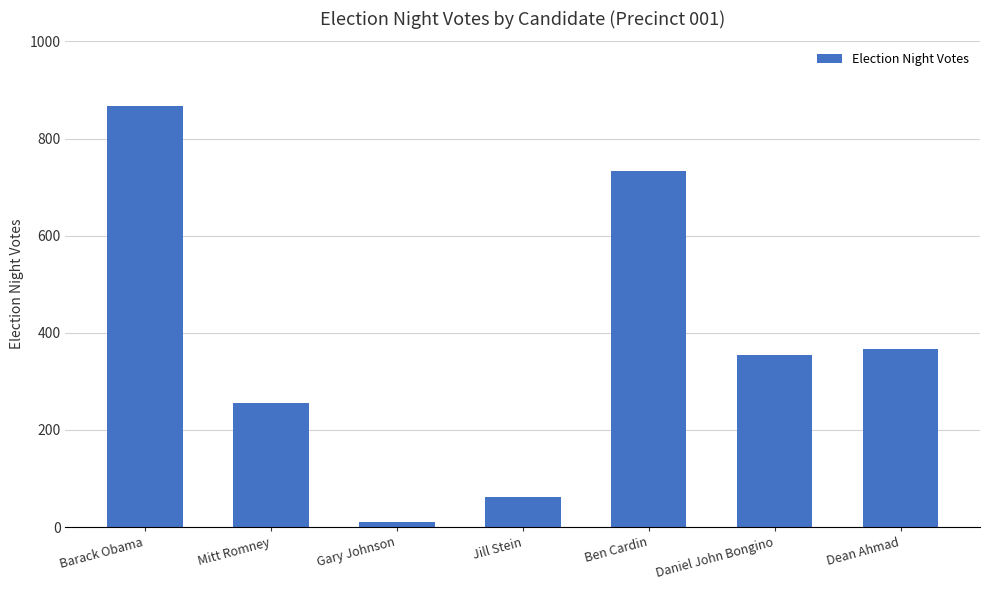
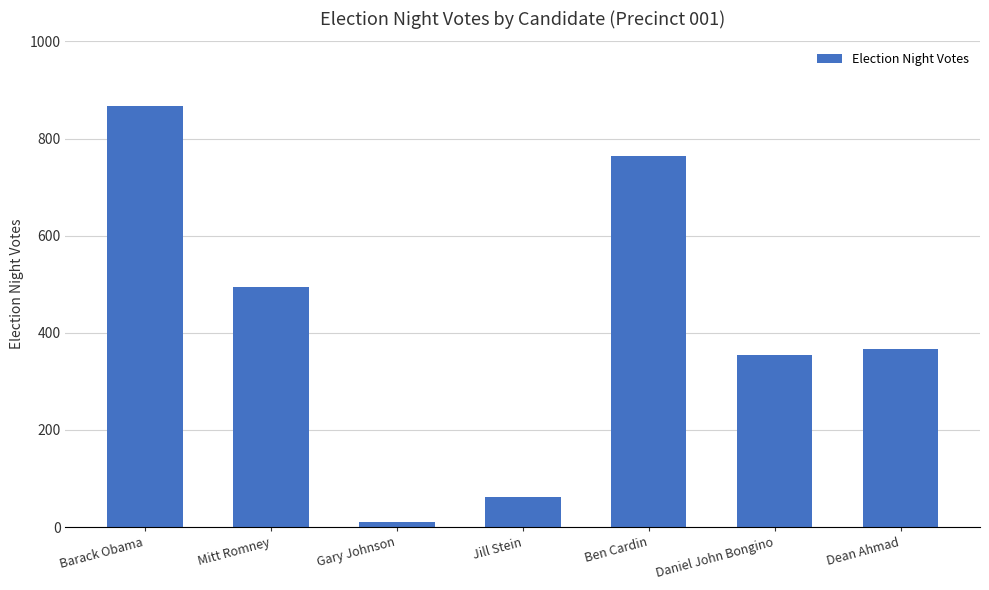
  {
    "Barack Obama": 870,
-   "Mitt Romney": 260,
+   "Mitt Romney": 490,
    "Gary Johnson": 10,
    "Jill Stein": 60,
-   "Ben Cardin": 730,
+   "Ben Cardin": 760,
    "Daniel John Bongino": 350,
    "Dean Ahmad": 370
  }
